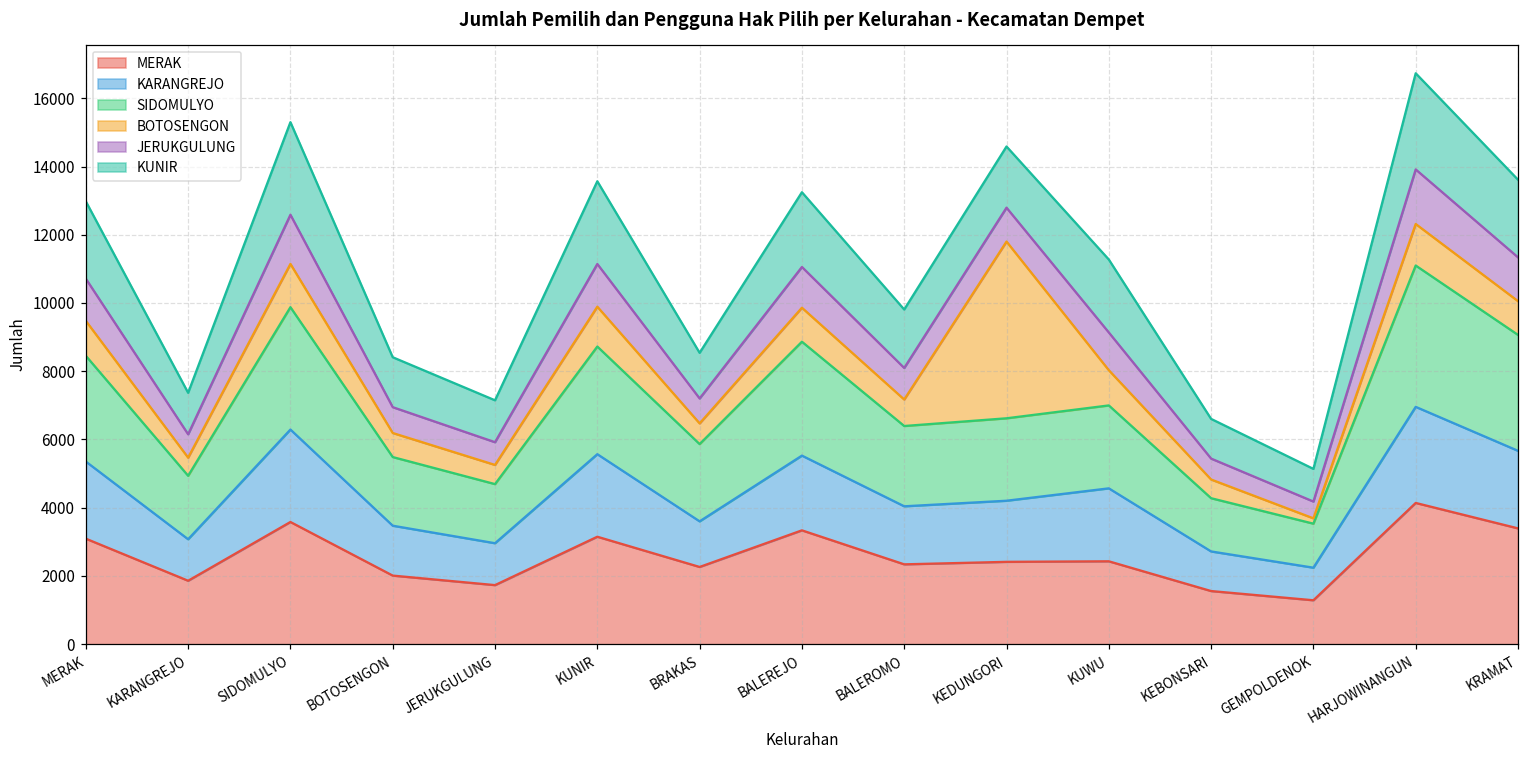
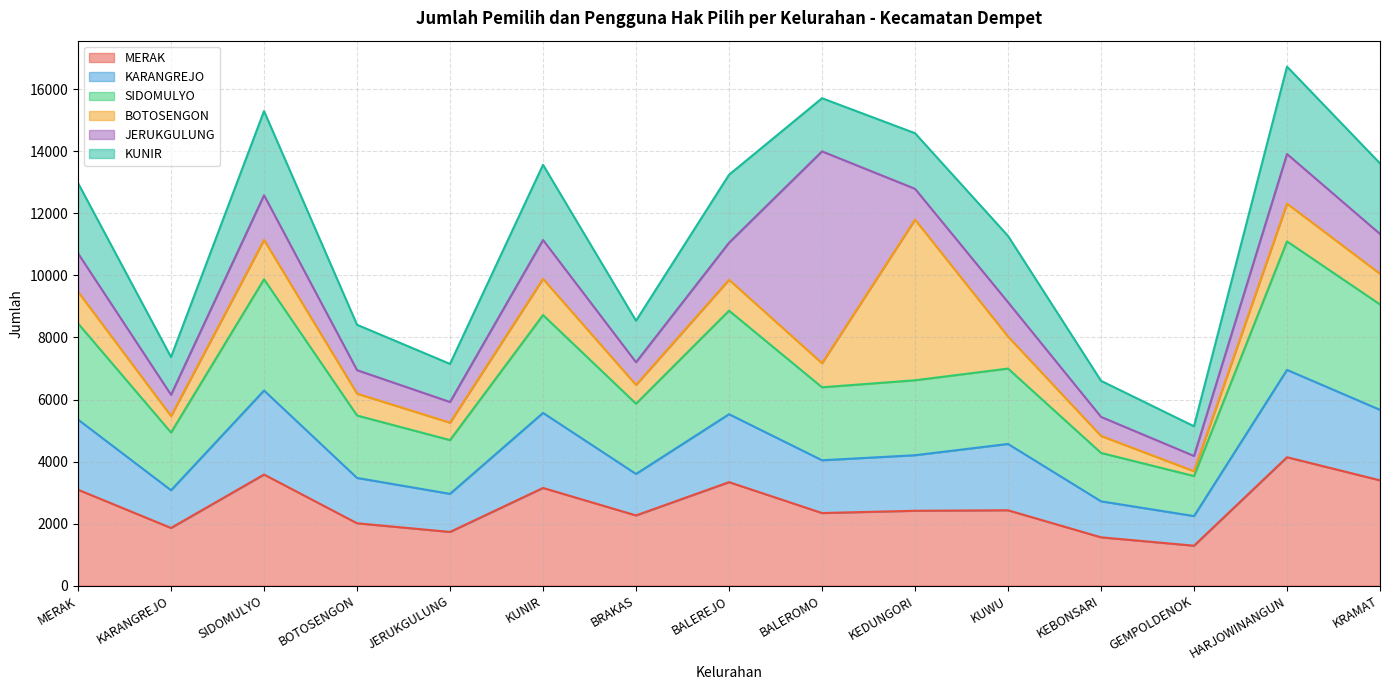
  {
    "MERAK": {
      "MERAK": 3100,
      "KARANGREJO": 1900,
      "SIDOMULYO": 3600,
      "BOTOSENGON": 2000,
      "JERUKGULUNG": 1700,
      "KUNIR": 3200,
      "BRAKAS": 2300,
      "BALEREJO": 3300,
      "BALEROMO": 2300,
      "KEDUNGORI": 2400,
      "KUWU": 2400,
      "KEBONSARI": 1600,
      "GEMPOLDENOK": 1300,
      "HARJOWINANGUN": 4100,
      "KRAMAT": 3400
    },
    "BOTOSENGON": {
      "MERAK": 1000,
      "KARANGREJO": 500,
      "SIDOMULYO": 1300,
      "BOTOSENGON": 700,
      "JERUKGULUNG": 600,
      "KUNIR": 1200,
      "BRAKAS": 600,
      "BALEREJO": 1000,
      "BALEROMO": 800,
      "KEDUNGORI": 5200,
      "KUWU": 1000,
      "KEBONSARI": 500,
      "GEMPOLDENOK": 200,
      "HARJOWINANGUN": 1200,
      "KRAMAT": 1000
    },
    "JERUKGULUNG": {
      "MERAK": 1200,
      "KARANGREJO": 700,
      "SIDOMULYO": 1400,
      "BOTOSENGON": 800,
      "JERUKGULUNG": 700,
      "KUNIR": 1300,
      "BRAKAS": 700,
      "BALEREJO": 1200,
-     "BALEROMO": 900,
+     "BALEROMO": 6800,
      "KEDUNGORI": 1000,
      "KUWU": 1100,
      "KEBONSARI": 600,
      "GEMPOLDENOK": 500,
      "HARJOWINANGUN": 1600,
      "KRAMAT": 1300
    }
  }
